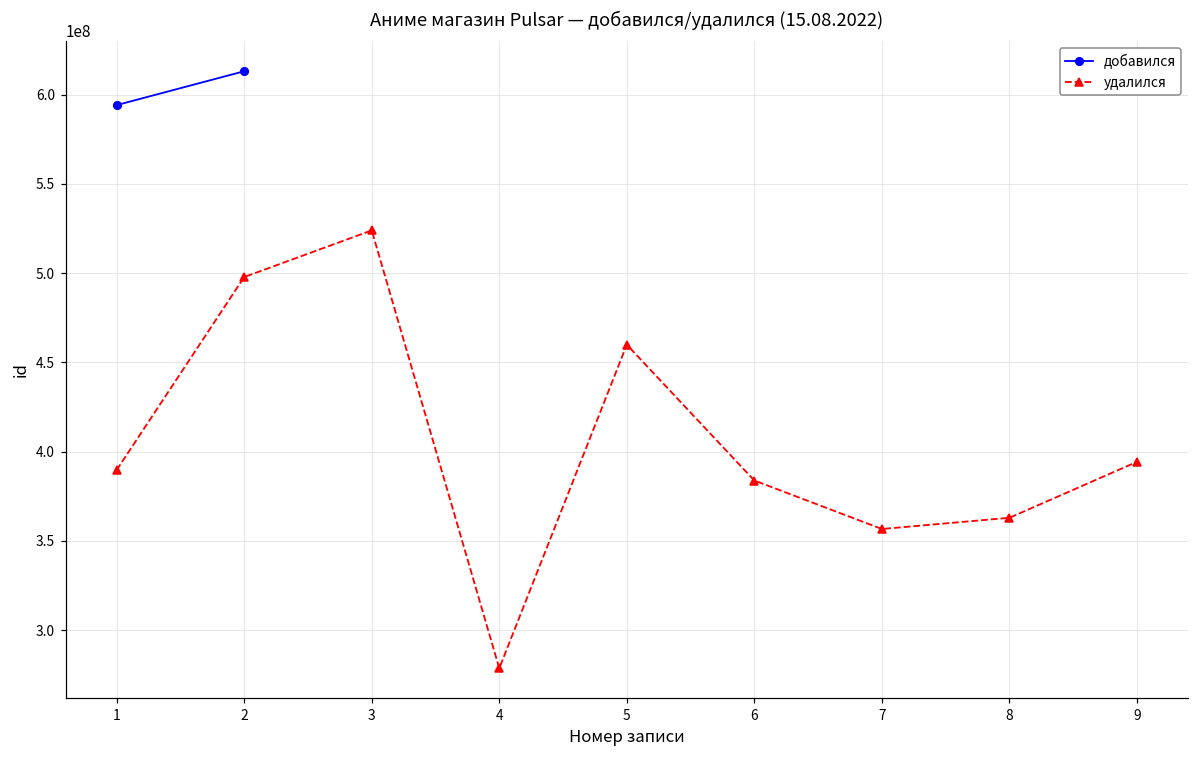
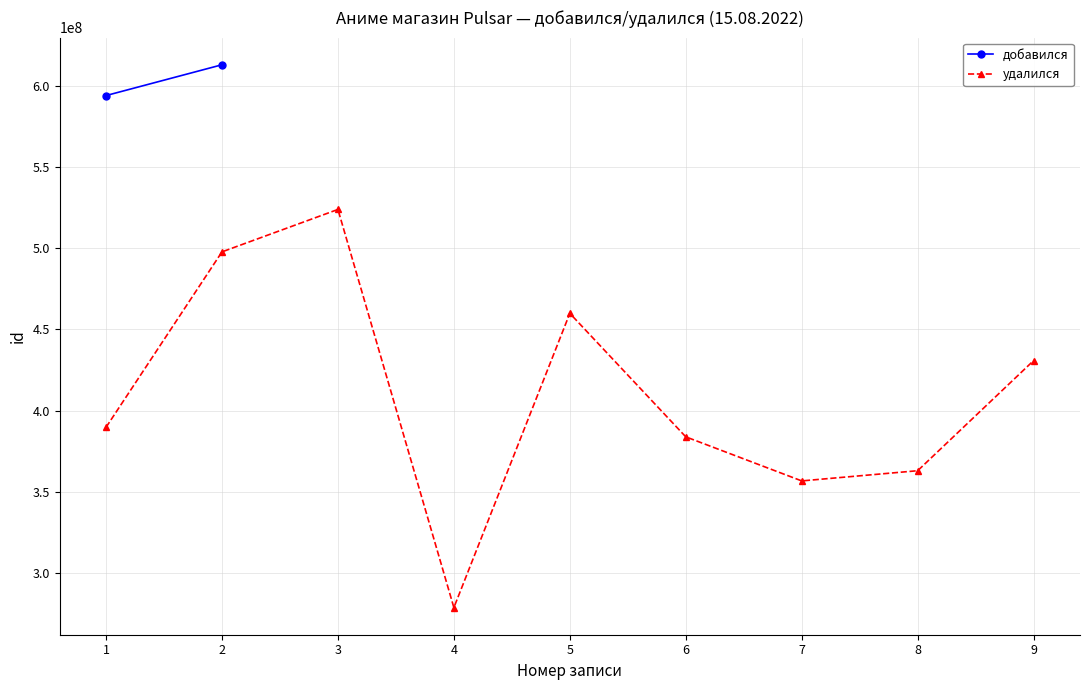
  {
    "добавился": {
      "1": 594000000,
      "2": 613000000
    },
    "удалился": {
      "1": 390000000,
      "2": 498000000,
      "3": 524000000,
      "4": 279000000,
      "5": 460000000,
      "6": 384000000,
      "7": 357000000,
      "8": 363000000,
-     "9": 394000000
+     "9": 431000000
    }
  }
